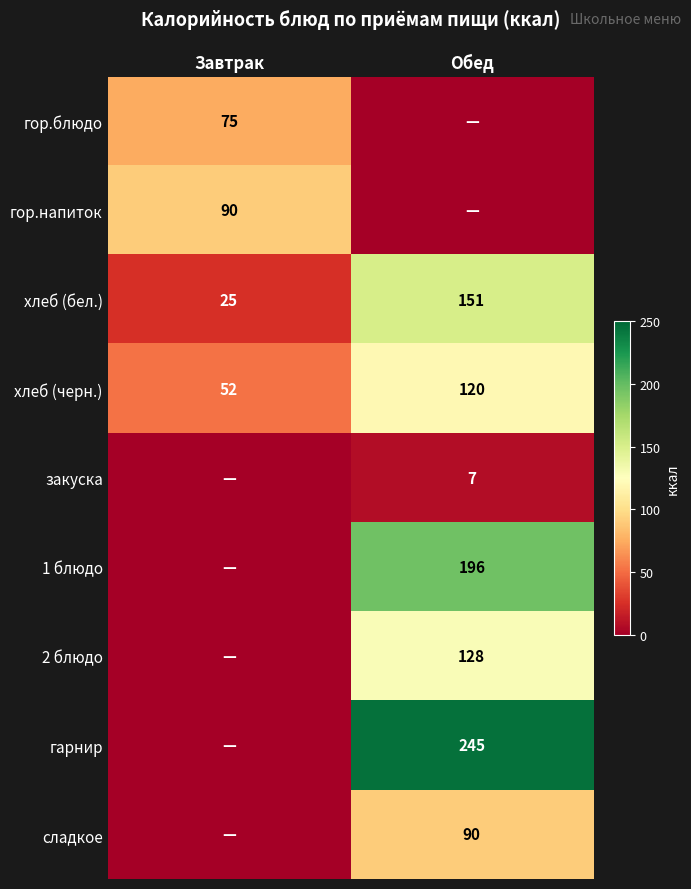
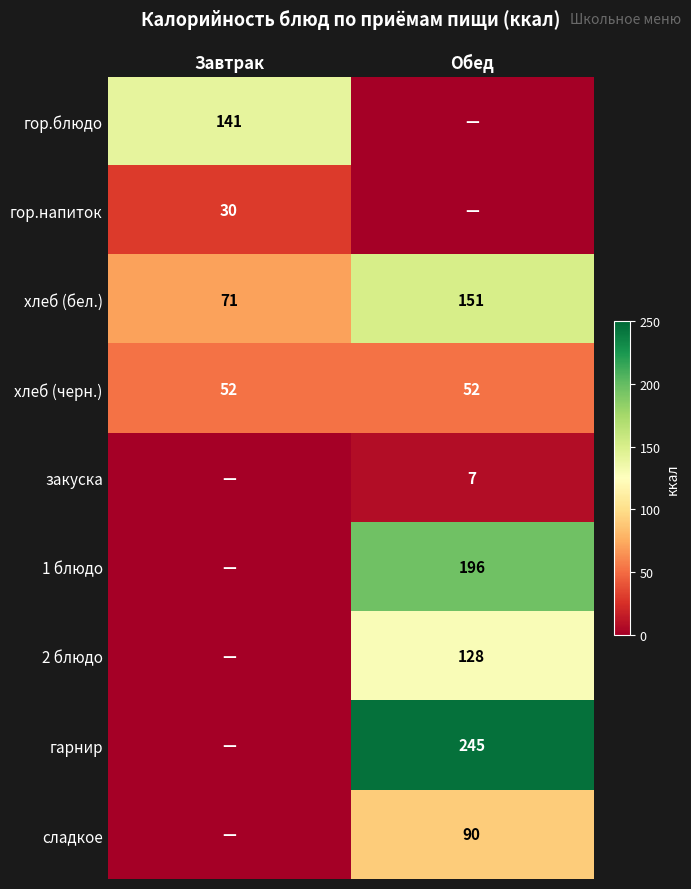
  {
    "гор.блюдо": {
-     "Завтрак": 75
+     "Завтрак": 141
    },
    "гор.напиток": {
-     "Завтрак": 90
+     "Завтрак": 30
    },
    "хлеб (бел.)": {
-     "Завтрак": 25,
+     "Завтрак": 71,
      "Обед": 151
    },
    "хлеб (черн.)": {
      "Завтрак": 52,
-     "Обед": 120
+     "Обед": 52
    },
    "закуска": {
      "Обед": 7
    },
    "1 блюдо": {
      "Обед": 196
    },
    "2 блюдо": {
      "Обед": 128
    },
    "гарнир": {
      "Обед": 245
    },
    "сладкое": {
      "Обед": 90
    }
  }
